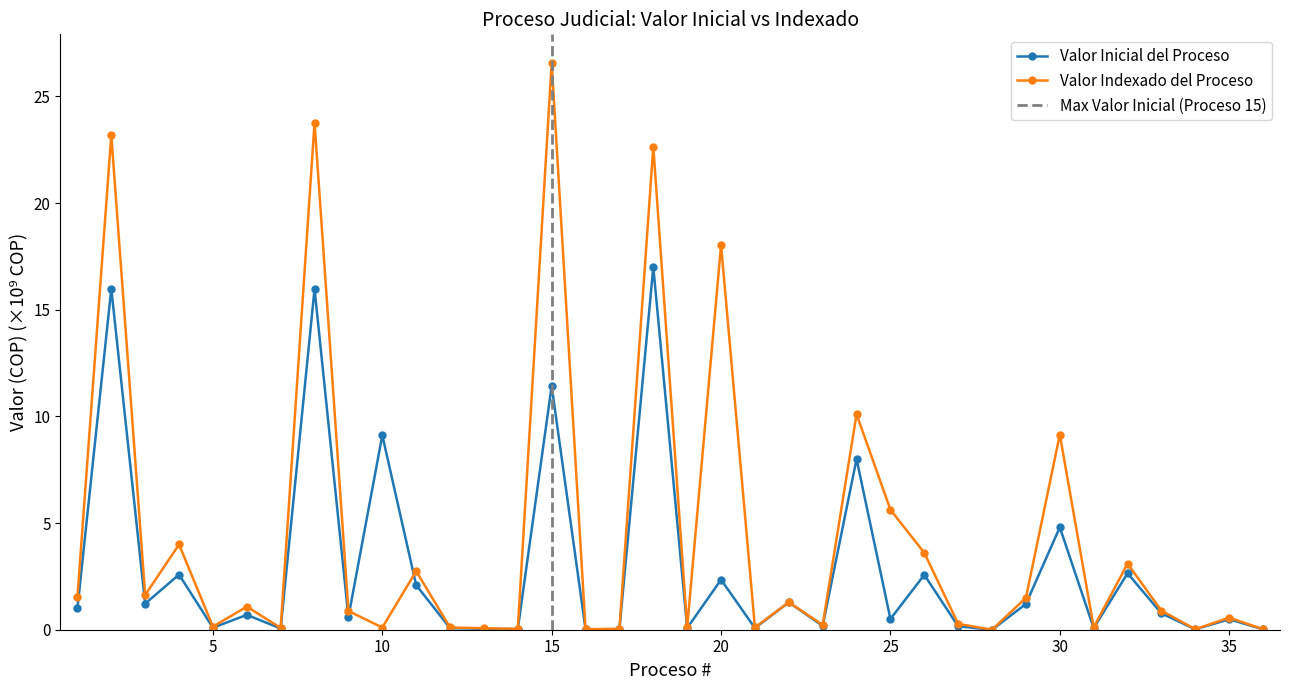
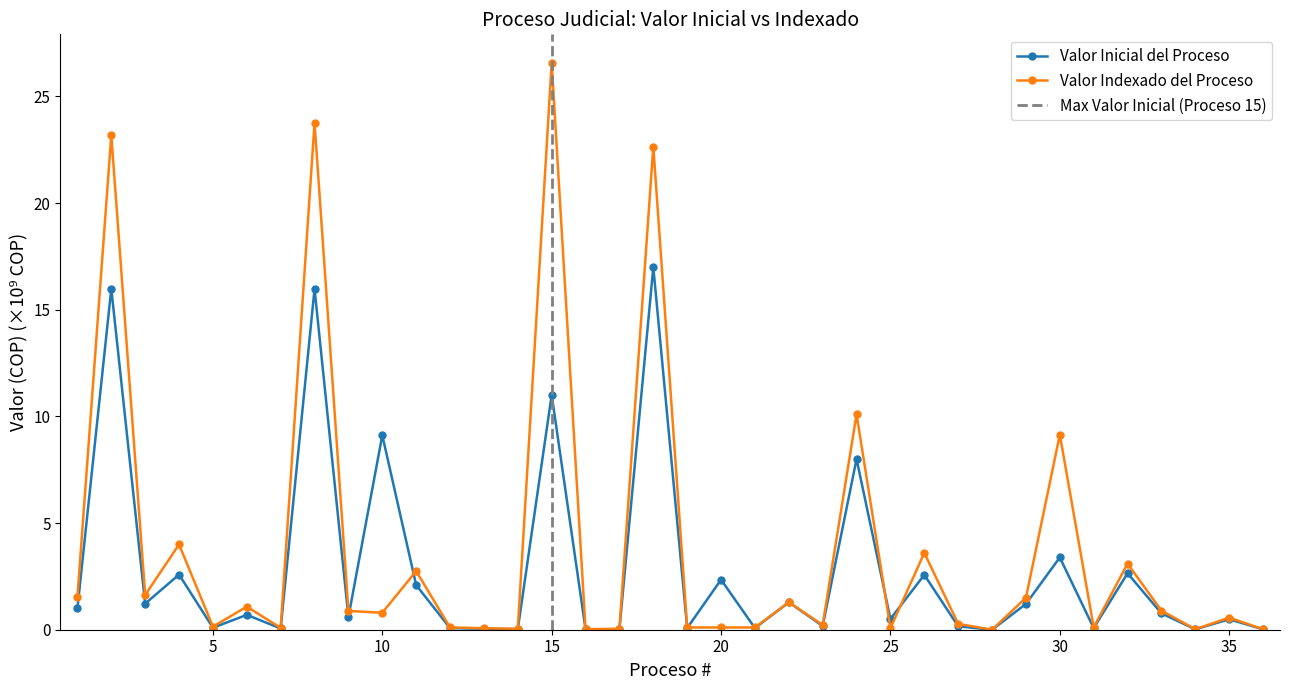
  {
    "Valor Inicial del Proceso": {
      "10": 9.1,
-     "15": 11.4,
+     "15": 11.0,
      "20": 2.3,
      "25": 0.5,
-     "30": 4.8
+     "30": 3.4
    },
    "Valor Indexado del Proceso": {
-     "10": 0.1,
+     "10": 0.8,
      "15": 26.6,
-     "20": 18.0,
-     "25": 5.6,
+     "20": 0.1,
+     "25": 0.1,
      "30": 9.1
    }
  }
